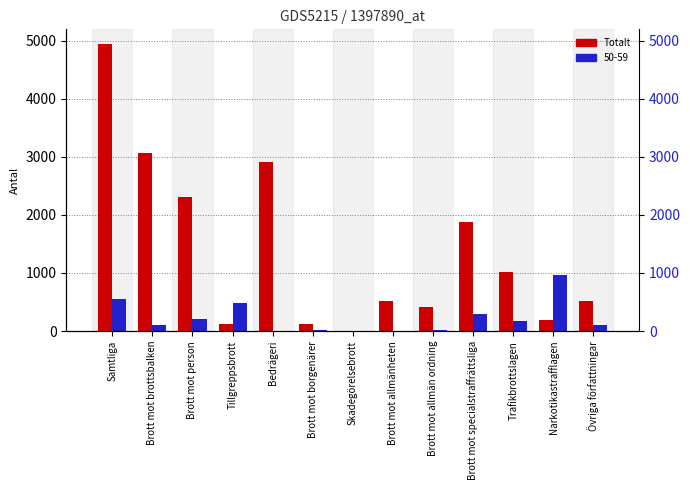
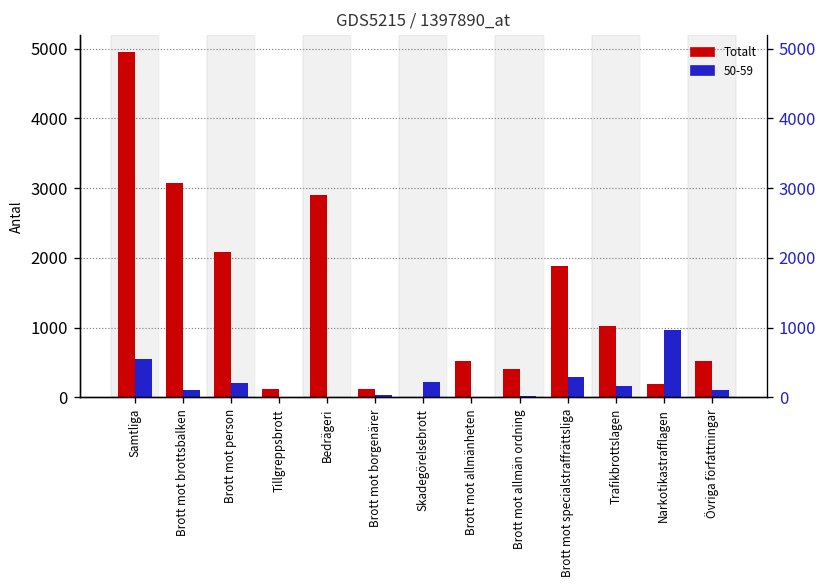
  {
    "Totalt": {
      "Samtliga": 4900,
      "Brott mot brottsbalken": 3100,
-     "Brott mot person": 2300,
+     "Brott mot person": 2100,
      "Tillgreppsbrott": 100,
      "Bedrägeri": 2900,
      "Brott mot borgenärer": 100,
      "Brott mot allmänheten": 500,
      "Brott mot allmän ordning": 400,
      "Brott mot specialstraffrättsliga": 1900,
      "Trafikbrottslagen": 1000,
      "Narkotikastrafflagen": 200,
      "Övriga författningar": 500
    },
    "50-59": {
      "Samtliga": 500,
      "Brott mot brottsbalken": 100,
      "Brott mot person": 200,
-     "Tillgreppsbrott": 500,
-     "Skadegörelsebrott": 0,
+     "Tillgreppsbrott": 0,
+     "Skadegörelsebrott": 200,
      "Brott mot allmänheten": 0,
      "Brott mot specialstraffrättsliga": 300,
      "Trafikbrottslagen": 200,
      "Narkotikastrafflagen": 1000,
      "Övriga författningar": 100
    }
  }
